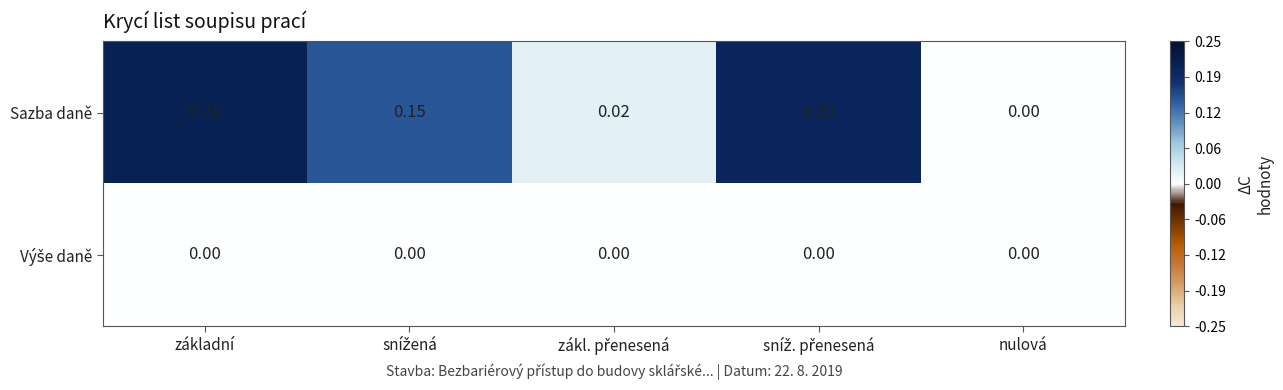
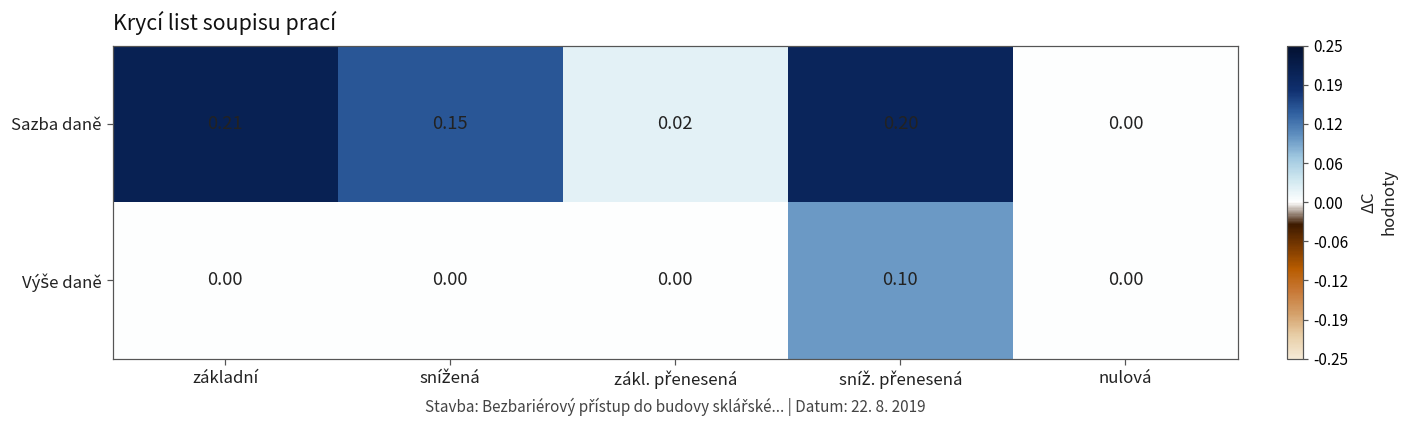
  {
    "Sazba daně": {
      "základní": 0.21,
      "snížená": 0.15,
      "zákl. přenesená": 0.02,
      "sníž. přenesená": 0.20,
      "nulová": 0.00
    },
    "Výše daně": {
      "základní": 0.00,
      "snížená": 0.00,
      "zákl. přenesená": 0.00,
-     "sníž. přenesená": 0.00,
+     "sníž. přenesená": 0.10,
      "nulová": 0.00
    }
  }
